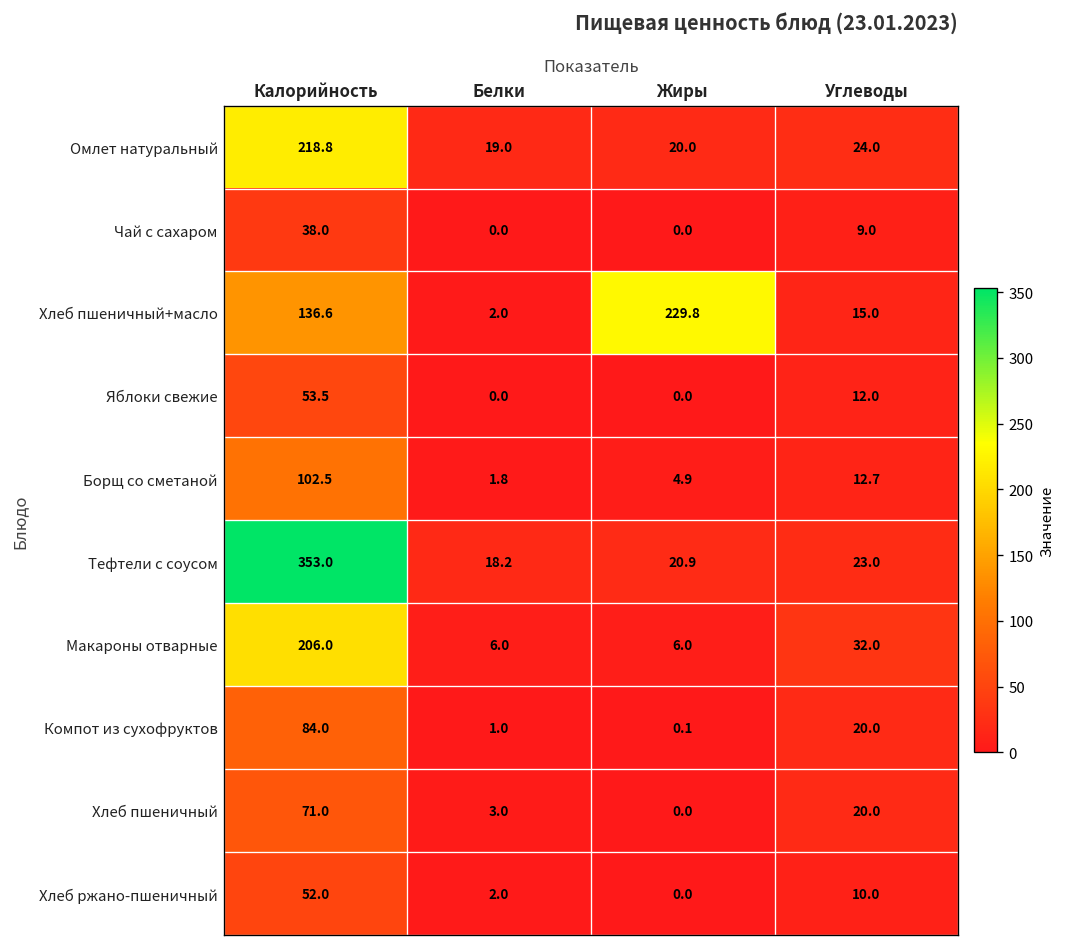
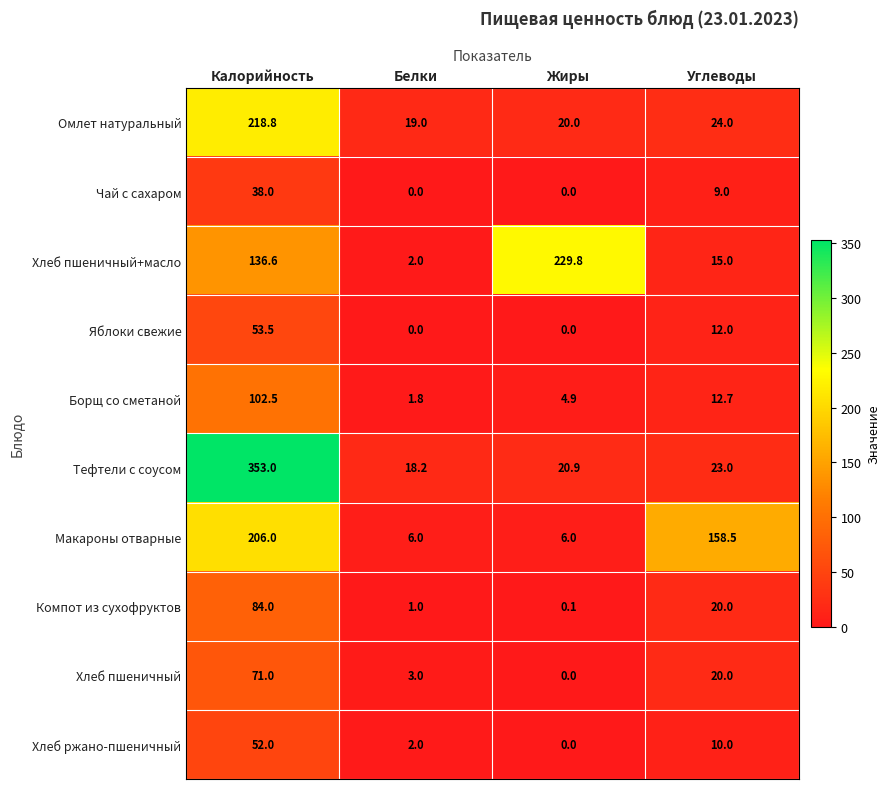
  {
    "Омлет натуральный": {
      "Калорийность": 218.8,
      "Белки": 19.0,
      "Жиры": 20.0,
      "Углеводы": 24.0
    },
    "Чай с сахаром": {
      "Калорийность": 38.0,
      "Белки": 0.0,
      "Жиры": 0.0,
      "Углеводы": 9.0
    },
    "Хлеб пшеничный+масло": {
      "Калорийность": 136.6,
      "Белки": 2.0,
      "Жиры": 229.8,
      "Углеводы": 15.0
    },
    "Яблоки свежие": {
      "Калорийность": 53.5,
      "Белки": 0.0,
      "Жиры": 0.0,
      "Углеводы": 12.0
    },
    "Борщ со сметаной": {
      "Калорийность": 102.5,
      "Белки": 1.8,
      "Жиры": 4.9,
      "Углеводы": 12.7
    },
    "Тефтели с соусом": {
      "Калорийность": 353.0,
      "Белки": 18.2,
      "Жиры": 20.9,
      "Углеводы": 23.0
    },
    "Макароны отварные": {
      "Калорийность": 206.0,
      "Белки": 6.0,
      "Жиры": 6.0,
-     "Углеводы": 32.0
+     "Углеводы": 158.5
    },
    "Компот из сухофруктов": {
      "Калорийность": 84.0,
      "Белки": 1.0,
      "Жиры": 0.1,
      "Углеводы": 20.0
    },
    "Хлеб пшеничный": {
      "Калорийность": 71.0,
      "Белки": 3.0,
      "Жиры": 0.0,
      "Углеводы": 20.0
    },
    "Хлеб ржано-пшеничный": {
      "Калорийность": 52.0,
      "Белки": 2.0,
      "Жиры": 0.0,
      "Углеводы": 10.0
    }
  }
